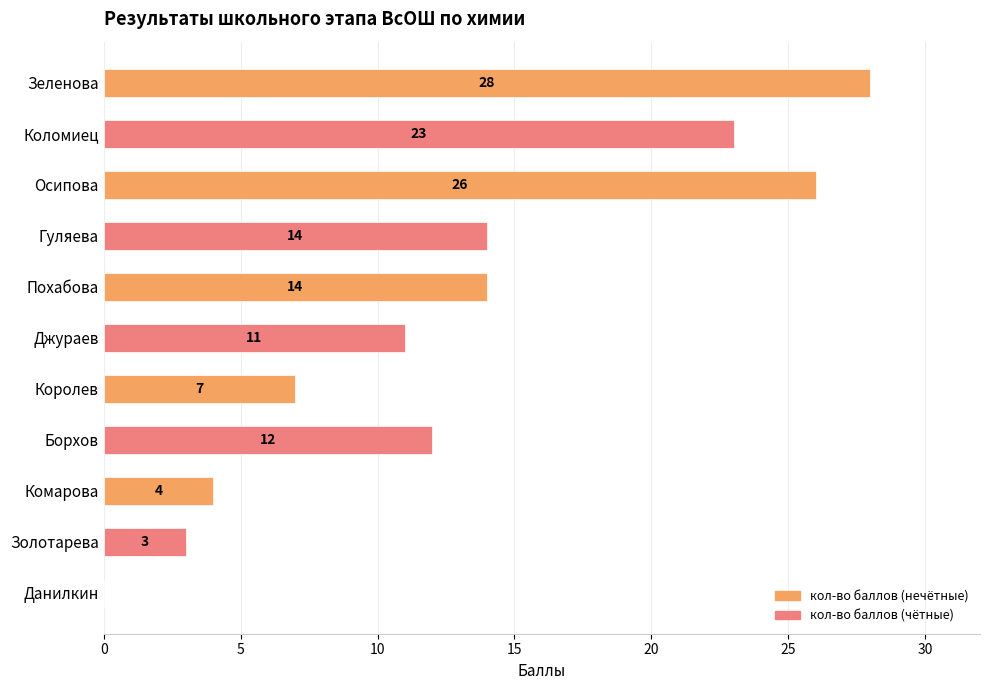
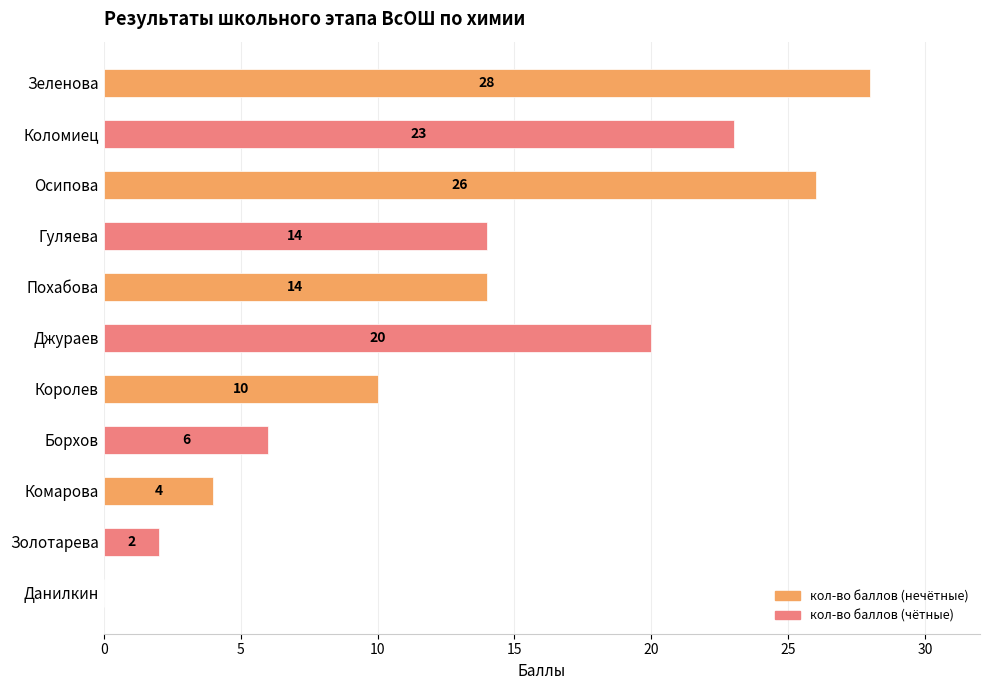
  {
    "Зеленова": 28,
    "Коломиец": 23,
    "Осипова": 26,
    "Гуляева": 14,
    "Похабова": 14,
-   "Джураев": 11,
-   "Королев": 7,
-   "Борхов": 12,
+   "Джураев": 20,
+   "Королев": 10,
+   "Борхов": 6,
    "Комарова": 4,
-   "Золотарева": 3
+   "Золотарева": 2
  }
